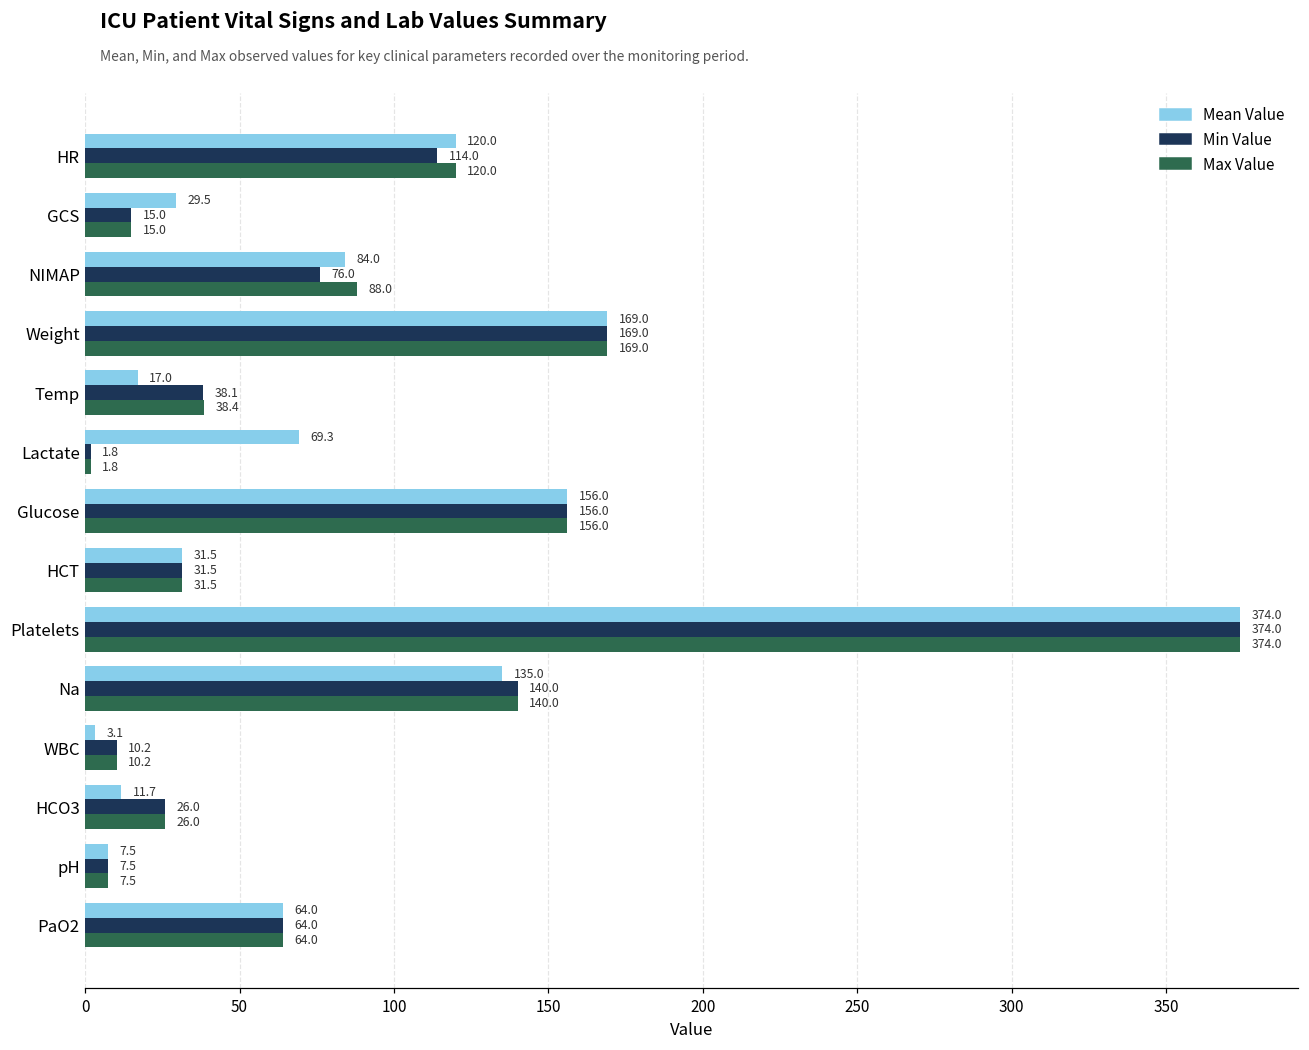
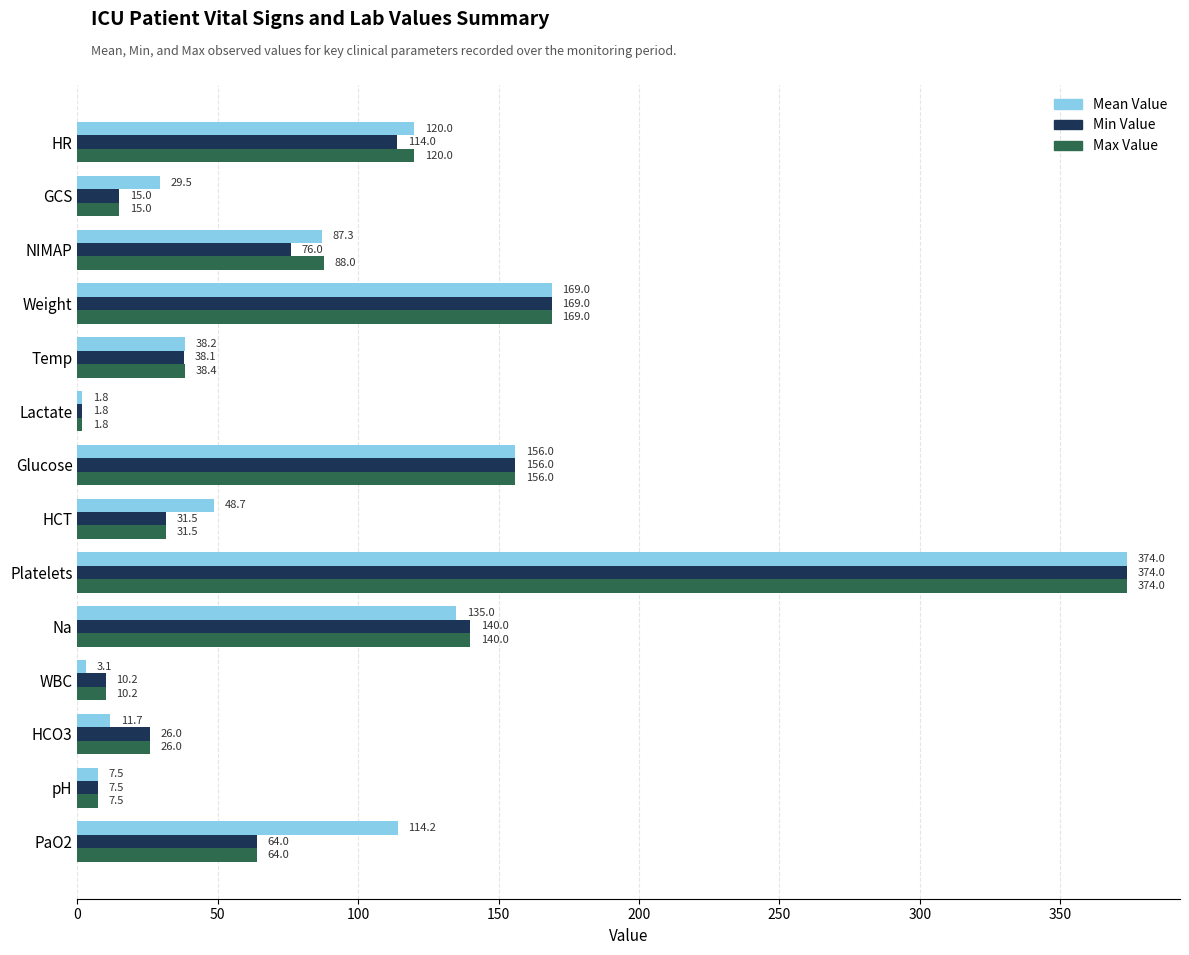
  {
    "Mean Value": {
      "HR": 120.0,
      "GCS": 29.5,
-     "NIMAP": 84.0,
+     "NIMAP": 87.3,
      "Weight": 169.0,
-     "Temp": 17.0,
-     "Lactate": 69.3,
+     "Temp": 38.2,
+     "Lactate": 1.8,
      "Glucose": 156.0,
-     "HCT": 31.5,
+     "HCT": 48.7,
      "Platelets": 374.0,
      "Na": 135.0,
      "WBC": 3.1,
      "HCO3": 11.7,
      "pH": 7.5,
-     "PaO2": 64.0
+     "PaO2": 114.2
    }
  }
